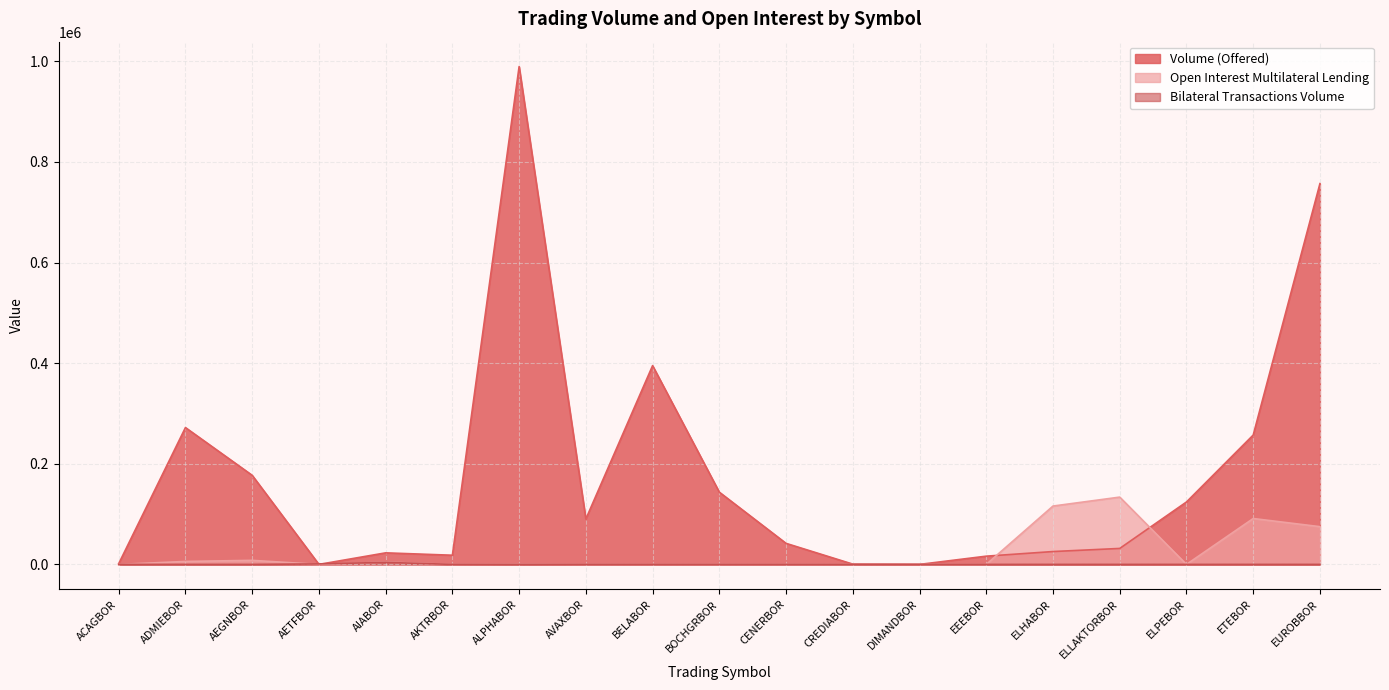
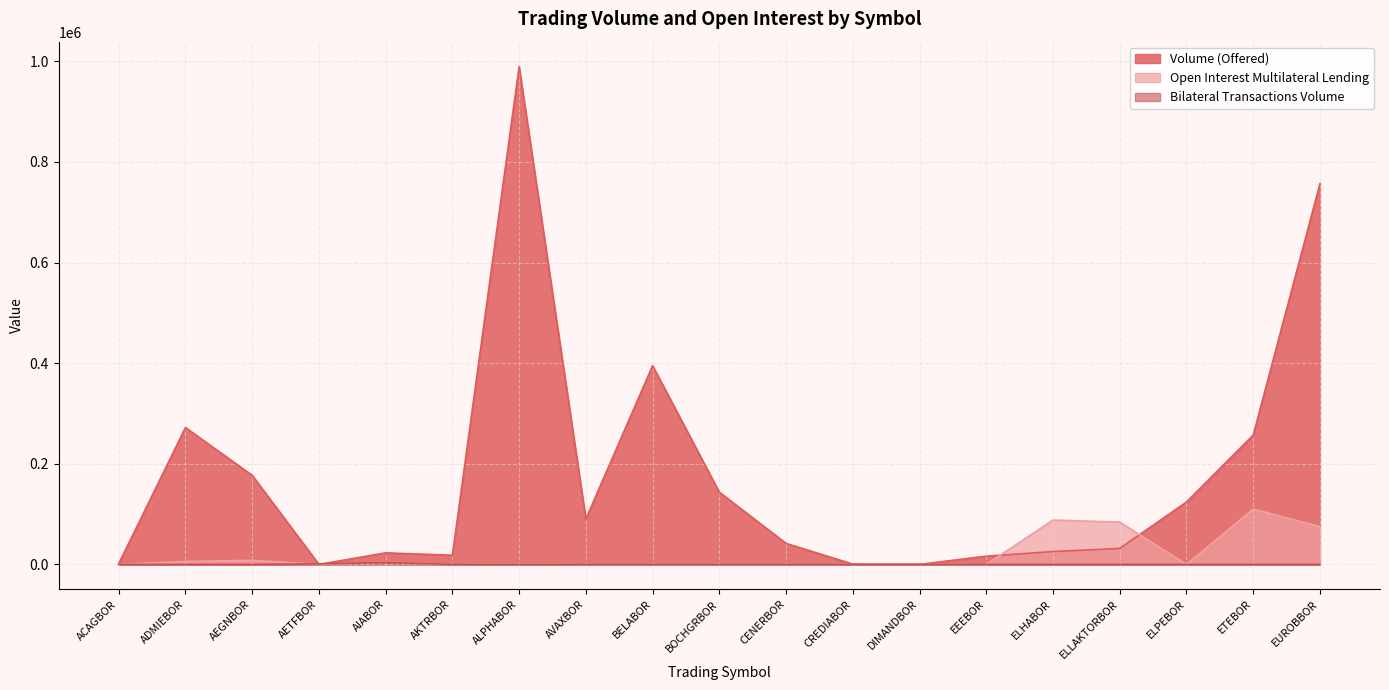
  {
    "Open Interest Multilateral Lending": {
      "ADMIEBOR": 10000,
      "AEGNBOR": 10000,
-     "ELHABOR": 120000,
-     "ELLAKTORBOR": 130000,
-     "ETEBOR": 90000,
+     "ELHABOR": 90000,
+     "ELLAKTORBOR": 80000,
+     "ETEBOR": 110000,
      "EUROBBOR": 80000
    }
  }
